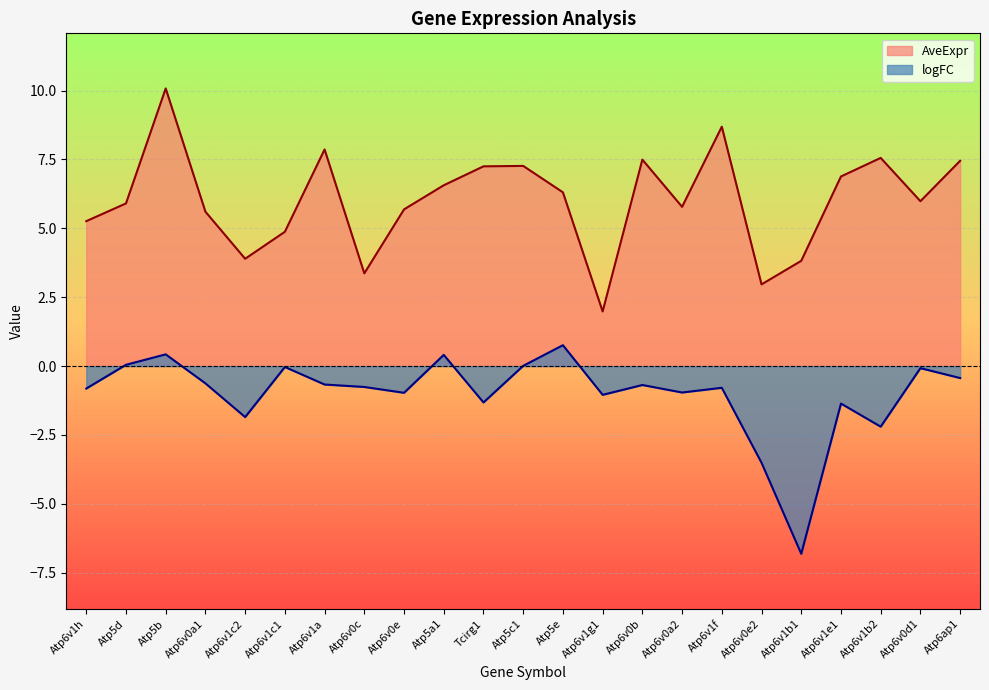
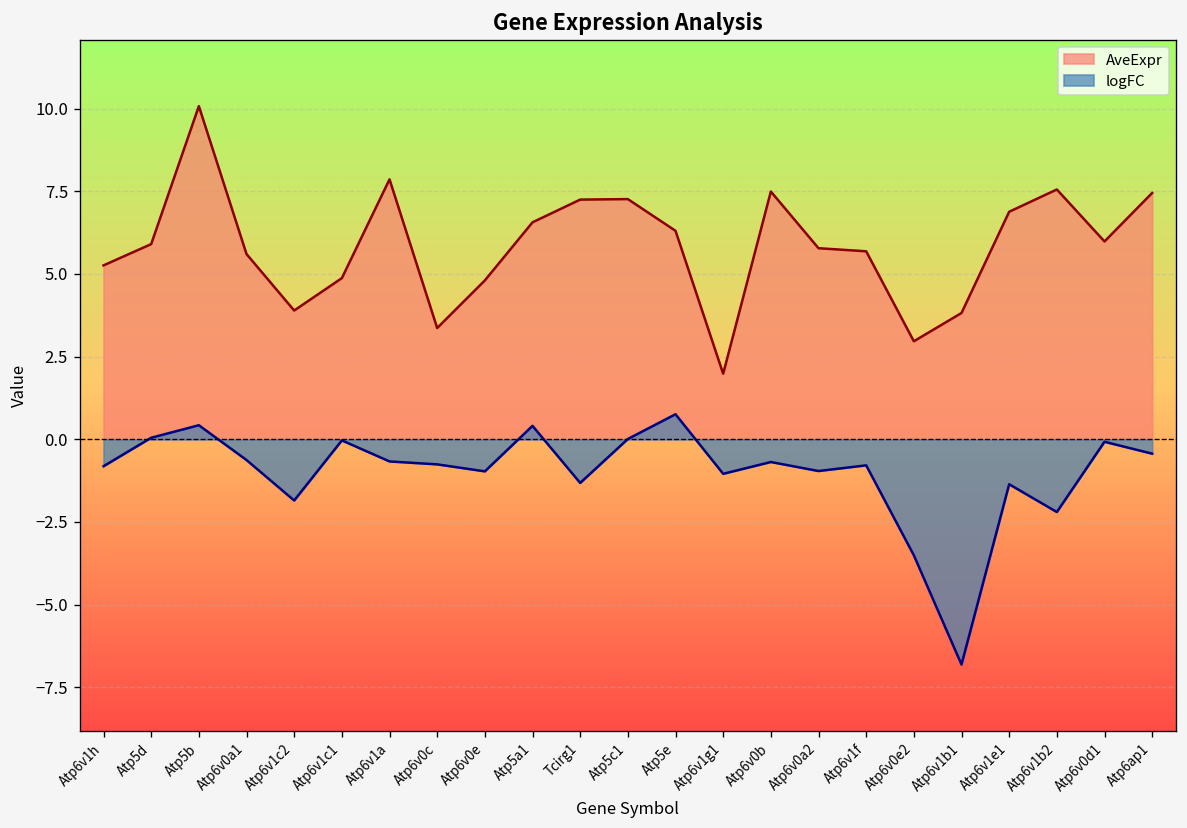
  {
    "AveExpr": {
      "Atp6v1h": 5.3,
      "Atp5d": 5.9,
      "Atp5b": 10.1,
      "Atp6v0a1": 5.6,
      "Atp6v1c2": 3.9,
      "Atp6v1c1": 4.9,
      "Atp6v1a": 7.9,
      "Atp6v0c": 3.4,
-     "Atp6v0e": 5.7,
+     "Atp6v0e": 4.8,
      "Atp5a1": 6.6,
      "Tcirg1": 7.2,
      "Atp5c1": 7.3,
      "Atp5e": 6.3,
      "Atp6v1g1": 2.0,
      "Atp6v0b": 7.5,
      "Atp6v0a2": 5.8,
-     "Atp6v1f": 8.7,
+     "Atp6v1f": 5.7,
      "Atp6v0e2": 3.0,
      "Atp6v1b1": 3.8,
      "Atp6v1e1": 6.9,
      "Atp6v1b2": 7.6,
      "Atp6v0d1": 6.0,
      "Atp6ap1": 7.5
    }
  }
